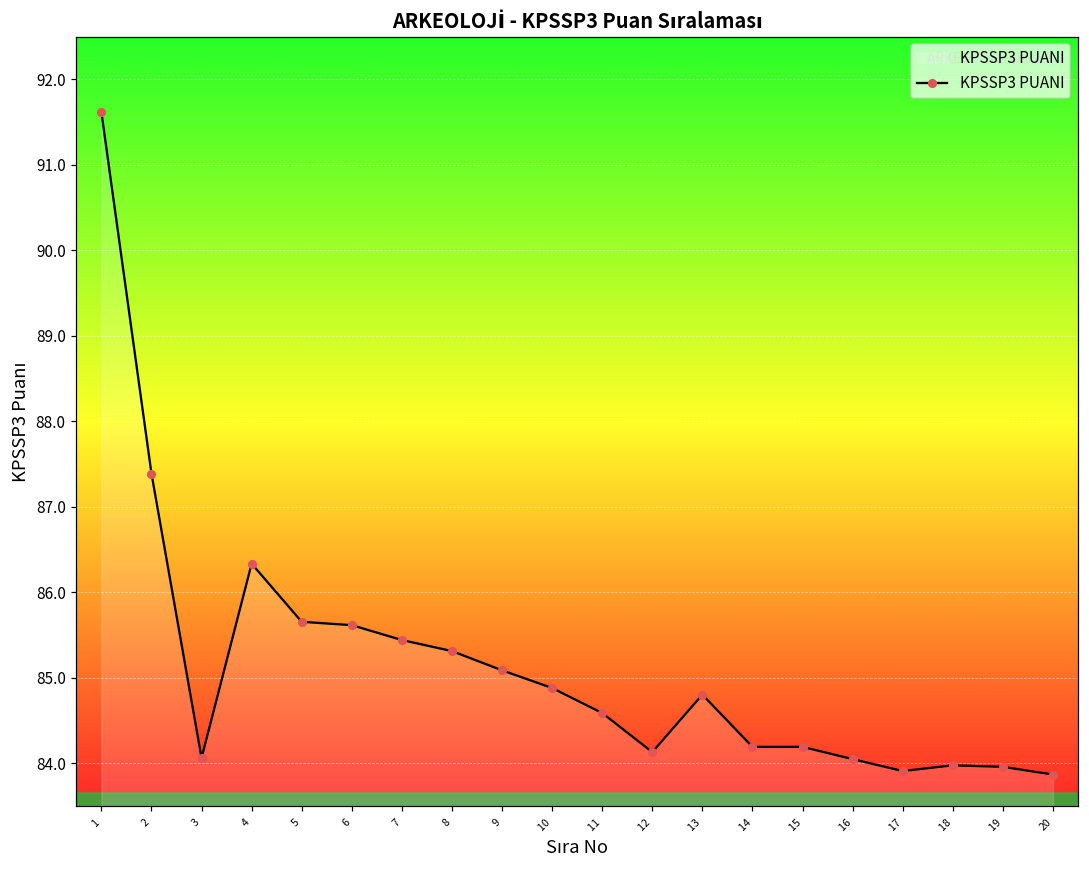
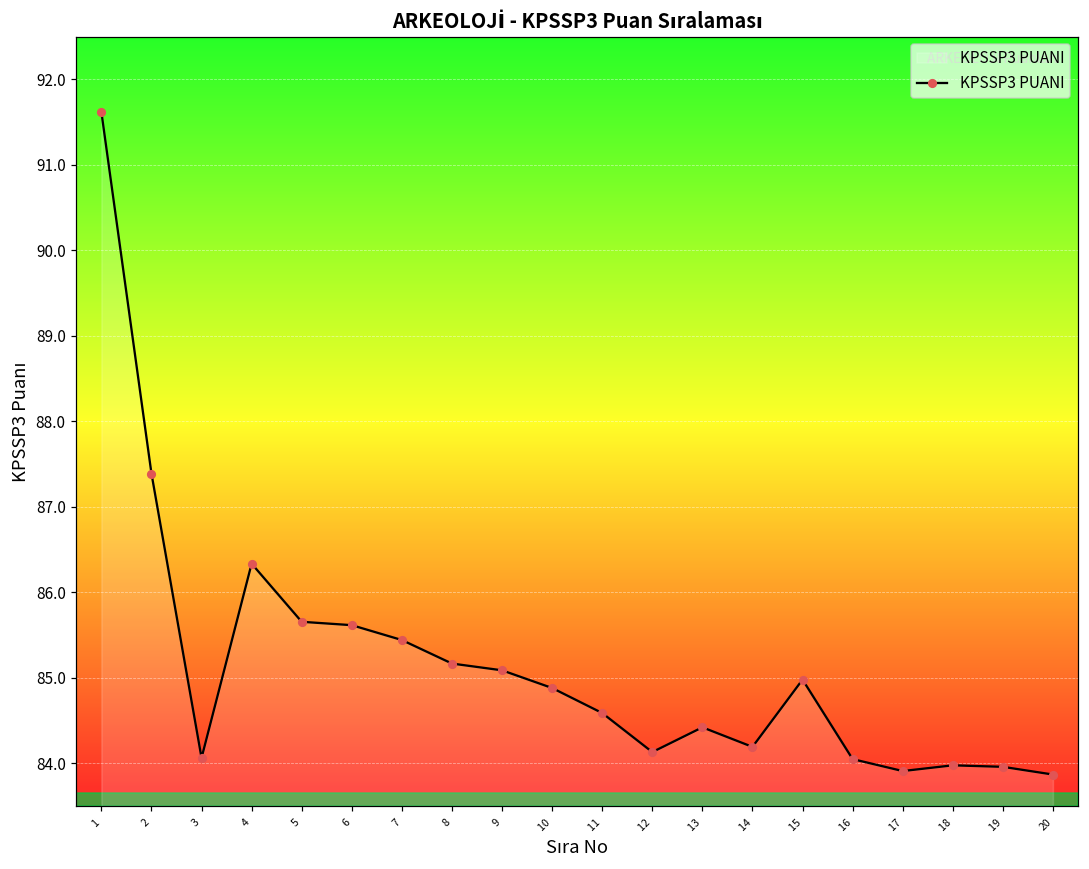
  {
    "1": 91.6,
    "2": 87.4,
    "3": 84.1,
    "4": 86.3,
    "5": 85.7,
    "6": 85.6,
    "7": 85.4,
-   "8": 85.3,
+   "8": 85.2,
    "9": 85.1,
    "10": 84.9,
    "11": 84.6,
    "12": 84.1,
-   "13": 84.8,
+   "13": 84.4,
    "14": 84.2,
-   "15": 84.2,
+   "15": 85.0,
    "16": 84.1,
    "17": 83.9,
    "18": 84.0,
    "19": 84.0,
    "20": 83.9
  }
